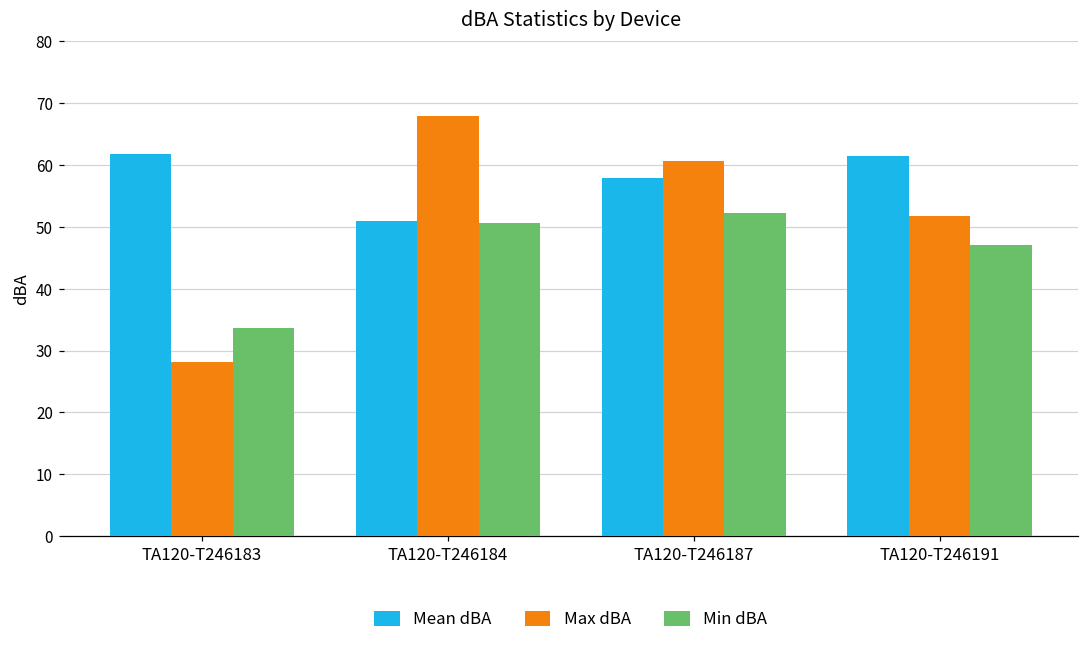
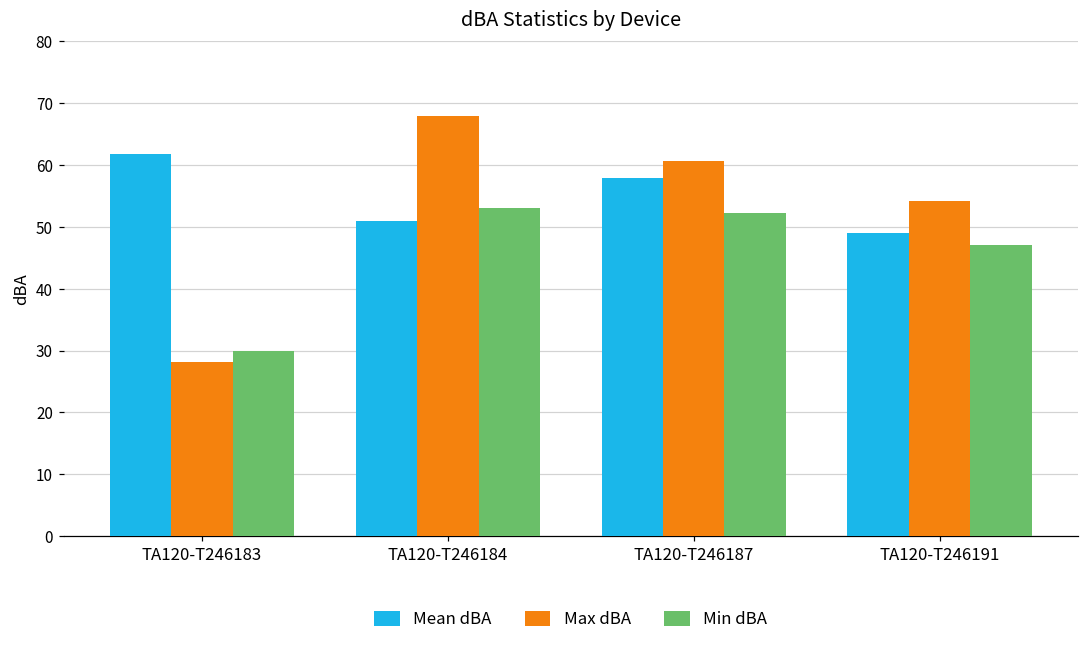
  {
    "Mean dBA": {
      "TA120-T246183": 62,
      "TA120-T246184": 51,
      "TA120-T246187": 58,
-     "TA120-T246191": 62
+     "TA120-T246191": 49
    },
    "Max dBA": {
      "TA120-T246183": 28,
      "TA120-T246184": 68,
      "TA120-T246187": 61,
-     "TA120-T246191": 52
+     "TA120-T246191": 54
    },
    "Min dBA": {
-     "TA120-T246183": 34,
-     "TA120-T246184": 51,
+     "TA120-T246183": 30,
+     "TA120-T246184": 53,
      "TA120-T246187": 52,
      "TA120-T246191": 47
    }
  }
